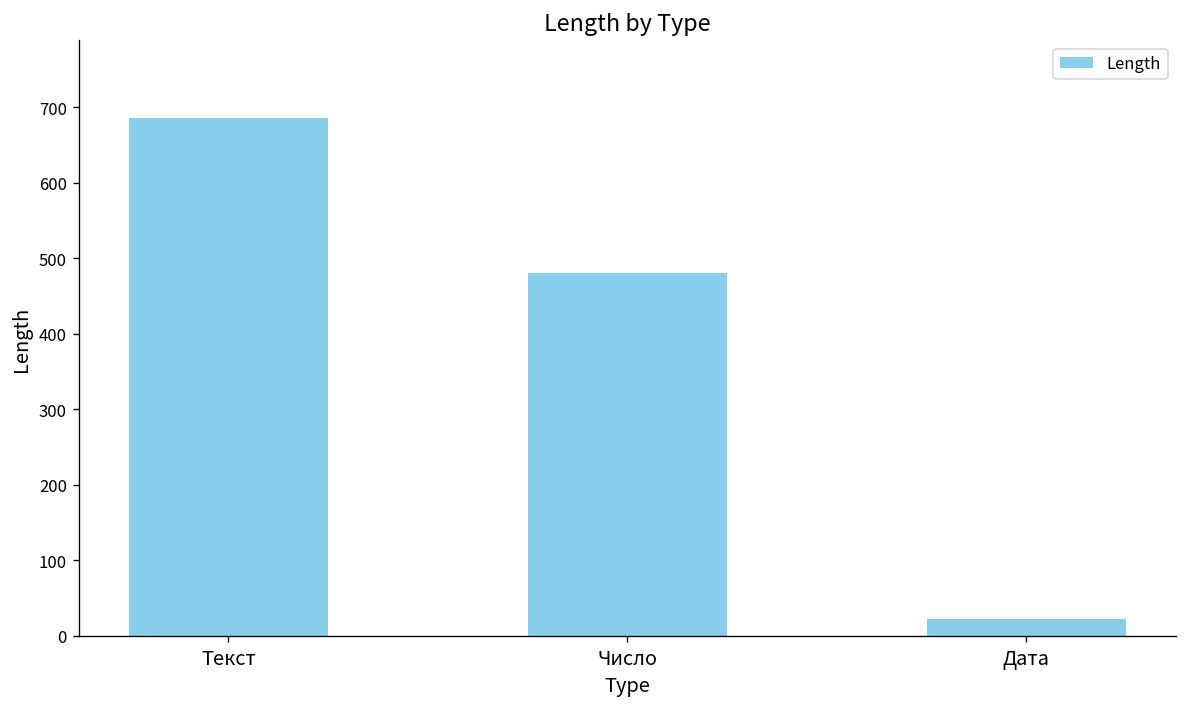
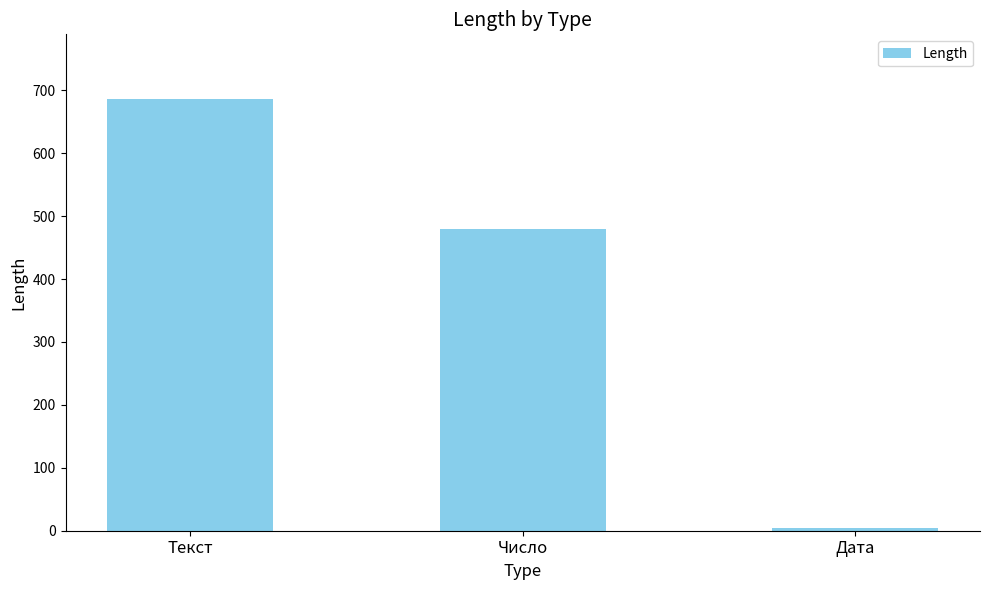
  {
    "Текст": 690,
    "Число": 480,
-   "Дата": 20
+   "Дата": 10
  }
